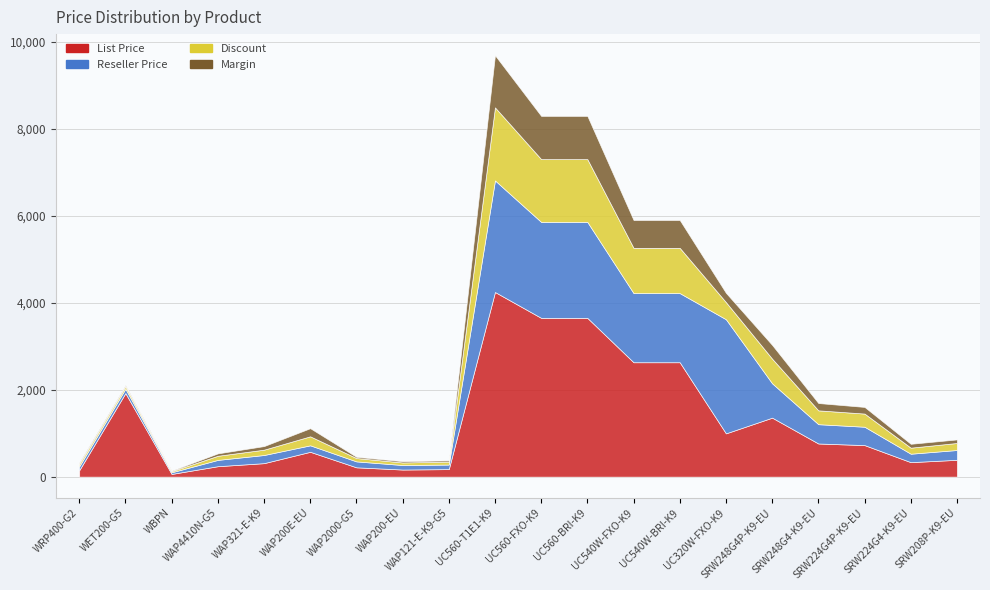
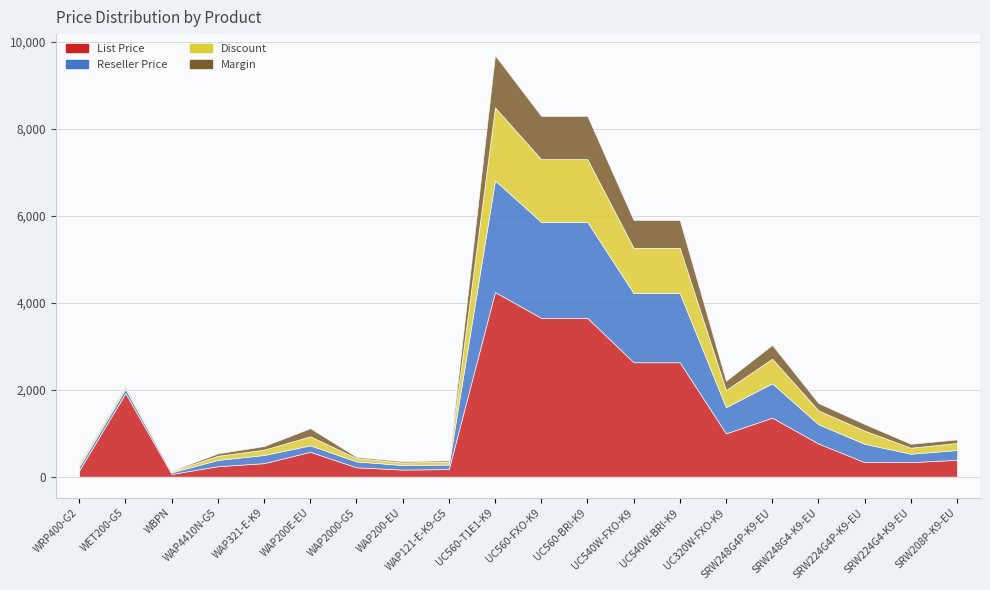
  {
    "List Price": {
      "WRP400-G2": "100",
      "WET200-G5": "1,900",
      "WAP4410N-G5": "200",
      "WAP321-E-K9": "300",
      "WAP200E-EU": "600",
      "WAP2000-G5": "200",
      "WAP200-EU": "200",
      "WAP121-E-K9-G5": "200",
      "UC560-T1E1-K9": "4,200",
      "UC560-FXO-K9": "3,700",
      "UC560-BRI-K9": "3,700",
      "UC540W-FXO-K9": "2,600",
      "UC540W-BRI-K9": "2,600",
      "UC320W-FXO-K9": "1,000",
      "SRW248G4P-K9-EU": "1,400",
      "SRW248G4-K9-EU": "800",
-     "SRW224G4P-K9-EU": "700",
+     "SRW224G4P-K9-EU": "300",
      "SRW224G4-K9-EU": "300",
      "SRW208P-K9-EU": "400"
    },
    "Reseller Price": {
      "WAP4410N-G5": "100",
      "WAP321-E-K9": "200",
      "WAP200E-EU": "100",
      "WAP2000-G5": "100",
      "WAP121-E-K9-G5": "100",
      "UC560-T1E1-K9": "2,600",
      "UC560-FXO-K9": "2,200",
      "UC560-BRI-K9": "2,200",
      "UC540W-FXO-K9": "1,600",
      "UC540W-BRI-K9": "1,600",
-     "UC320W-FXO-K9": "2,600",
+     "UC320W-FXO-K9": "600",
      "SRW248G4P-K9-EU": "800",
      "SRW248G4-K9-EU": "400",
      "SRW224G4P-K9-EU": "400",
      "SRW224G4-K9-EU": "200",
      "SRW208P-K9-EU": "200"
    },
    "Discount": {
      "WAP321-E-K9": "100",
      "WAP200E-EU": "200",
      "UC560-T1E1-K9": "1,700",
      "UC560-FXO-K9": "1,400",
      "UC560-BRI-K9": "1,400",
      "UC540W-FXO-K9": "1,000",
      "UC540W-BRI-K9": "1,000",
      "UC320W-FXO-K9": "400",
      "SRW248G4P-K9-EU": "600",
      "SRW248G4-K9-EU": "300",
      "SRW224G4P-K9-EU": "300",
      "SRW224G4-K9-EU": "100",
      "SRW208P-K9-EU": "200"
    },
    "Margin": {
      "WAP321-E-K9": "100",
      "WAP200E-EU": "200",
      "UC560-T1E1-K9": "1,200",
      "UC560-FXO-K9": "1,000",
      "UC560-BRI-K9": "1,000",
      "UC540W-FXO-K9": "600",
      "UC540W-BRI-K9": "600",
      "UC320W-FXO-K9": "200",
      "SRW248G4P-K9-EU": "300",
      "SRW248G4-K9-EU": "200",
      "SRW224G4P-K9-EU": "200",
      "SRW224G4-K9-EU": "100",
      "SRW208P-K9-EU": "100"
    }
  }
